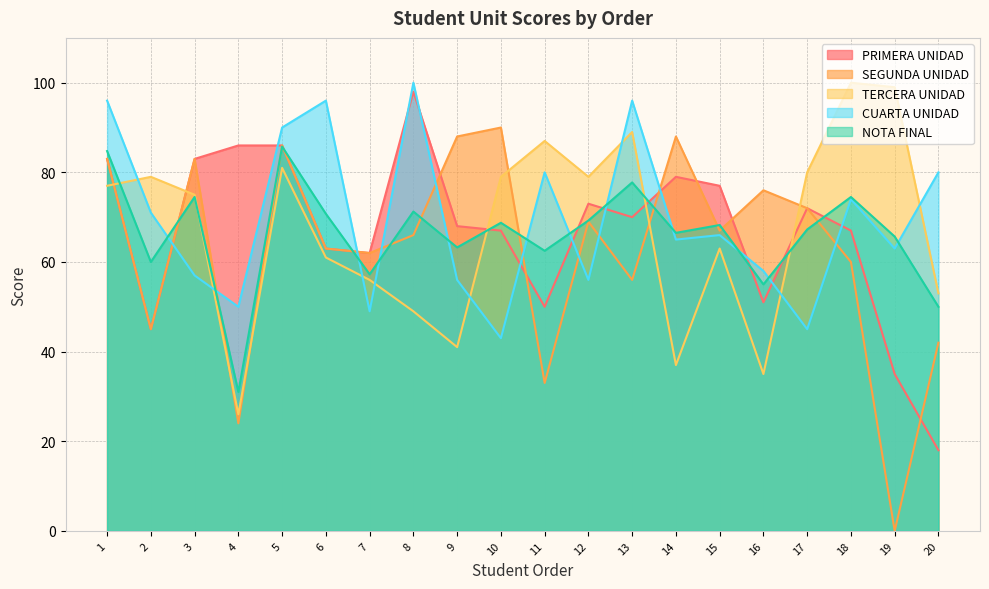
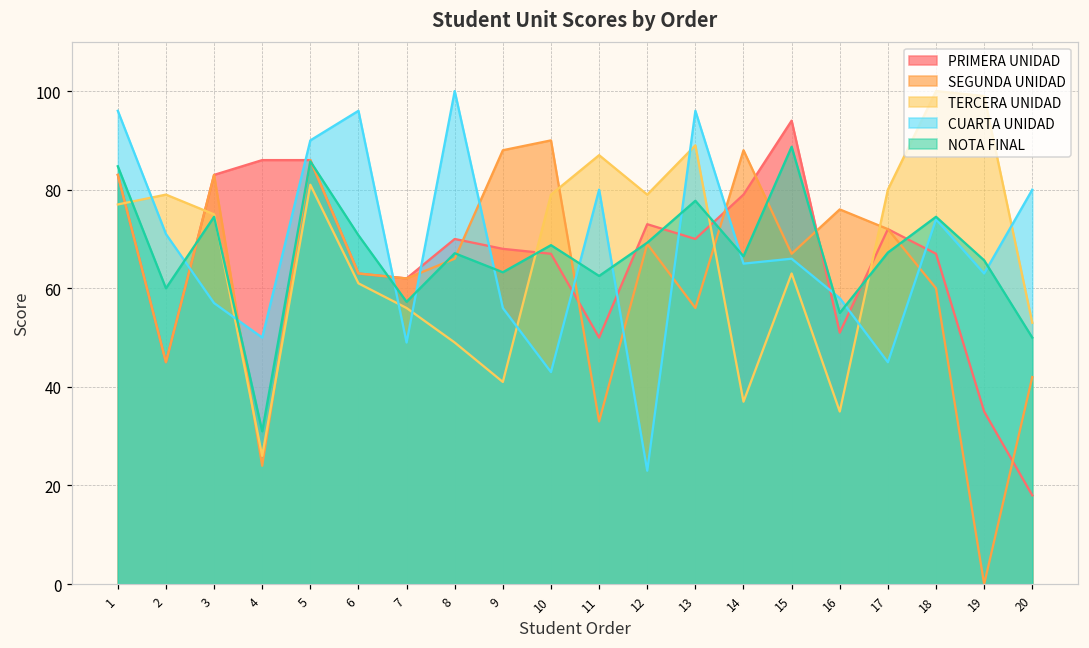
  {
    "PRIMERA UNIDAD": {
      "4": 86,
-     "8": 98,
+     "8": 70,
      "9": 68,
      "10": 67,
      "11": 50,
      "12": 73,
      "13": 70,
      "14": 79,
-     "15": 77,
+     "15": 94,
      "16": 51,
      "18": 67,
      "19": 35,
      "20": 18
    },
    "CUARTA UNIDAD": {
      "1": 96,
      "2": 71,
      "3": 57,
      "4": 50,
      "5": 90,
      "6": 96,
      "7": 49,
      "8": 100,
      "9": 56,
      "10": 43,
      "11": 80,
-     "12": 56,
+     "12": 23,
      "13": 96,
      "14": 65,
      "15": 66,
      "16": 58,
      "17": 45,
      "19": 63,
      "20": 80
    },
    "NOTA FINAL": {
      "1": 85,
      "2": 60,
      "4": 31,
      "6": 71,
      "7": 57,
-     "8": 71,
+     "8": 67,
      "9": 63,
      "10": 69,
      "11": 63,
      "13": 78,
      "14": 67,
-     "15": 68,
+     "15": 89,
      "16": 55,
      "17": 67,
      "19": 66,
      "20": 50
    }
  }
